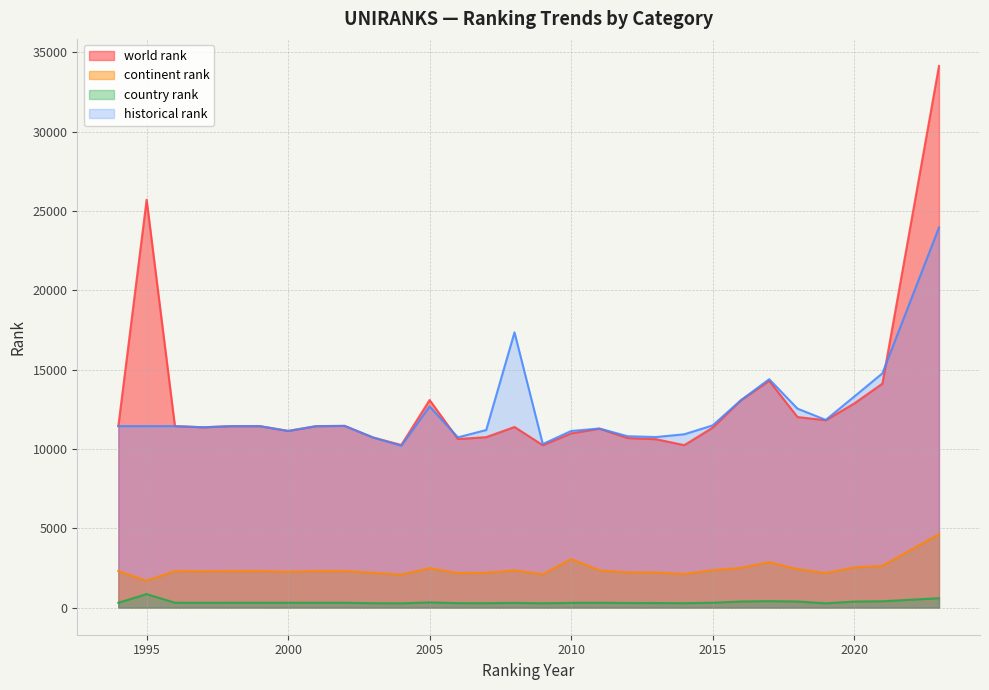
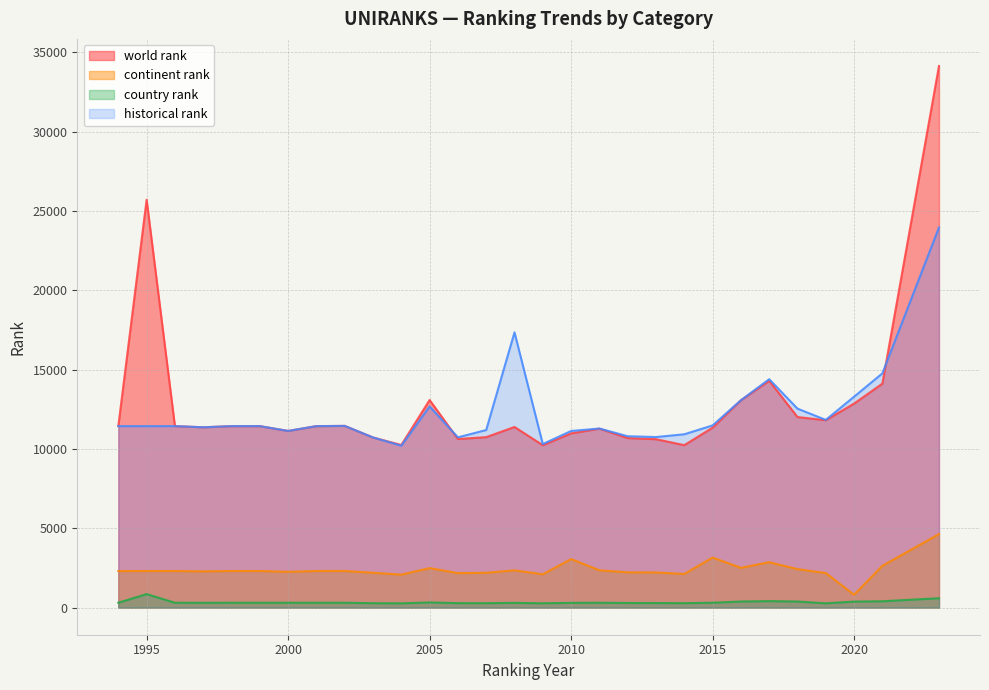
  {
    "world rank": {
      "1995": 25700,
      "2005": 13100,
      "2020": 12900
    },
    "continent rank": {
-     "1995": 1700,
+     "1995": 2300,
      "2000": 2300,
      "2005": 2500,
      "2010": 3100,
-     "2015": 2400,
-     "2020": 2500
+     "2015": 3200,
+     "2020": 800
    },
    "country rank": {
      "1995": 900,
      "2000": 300,
      "2005": 300,
      "2010": 300,
      "2015": 300,
      "2020": 400
    },
    "historical rank": {
      "1995": 11400,
      "2005": 12700,
      "2020": 13300
    }
  }
